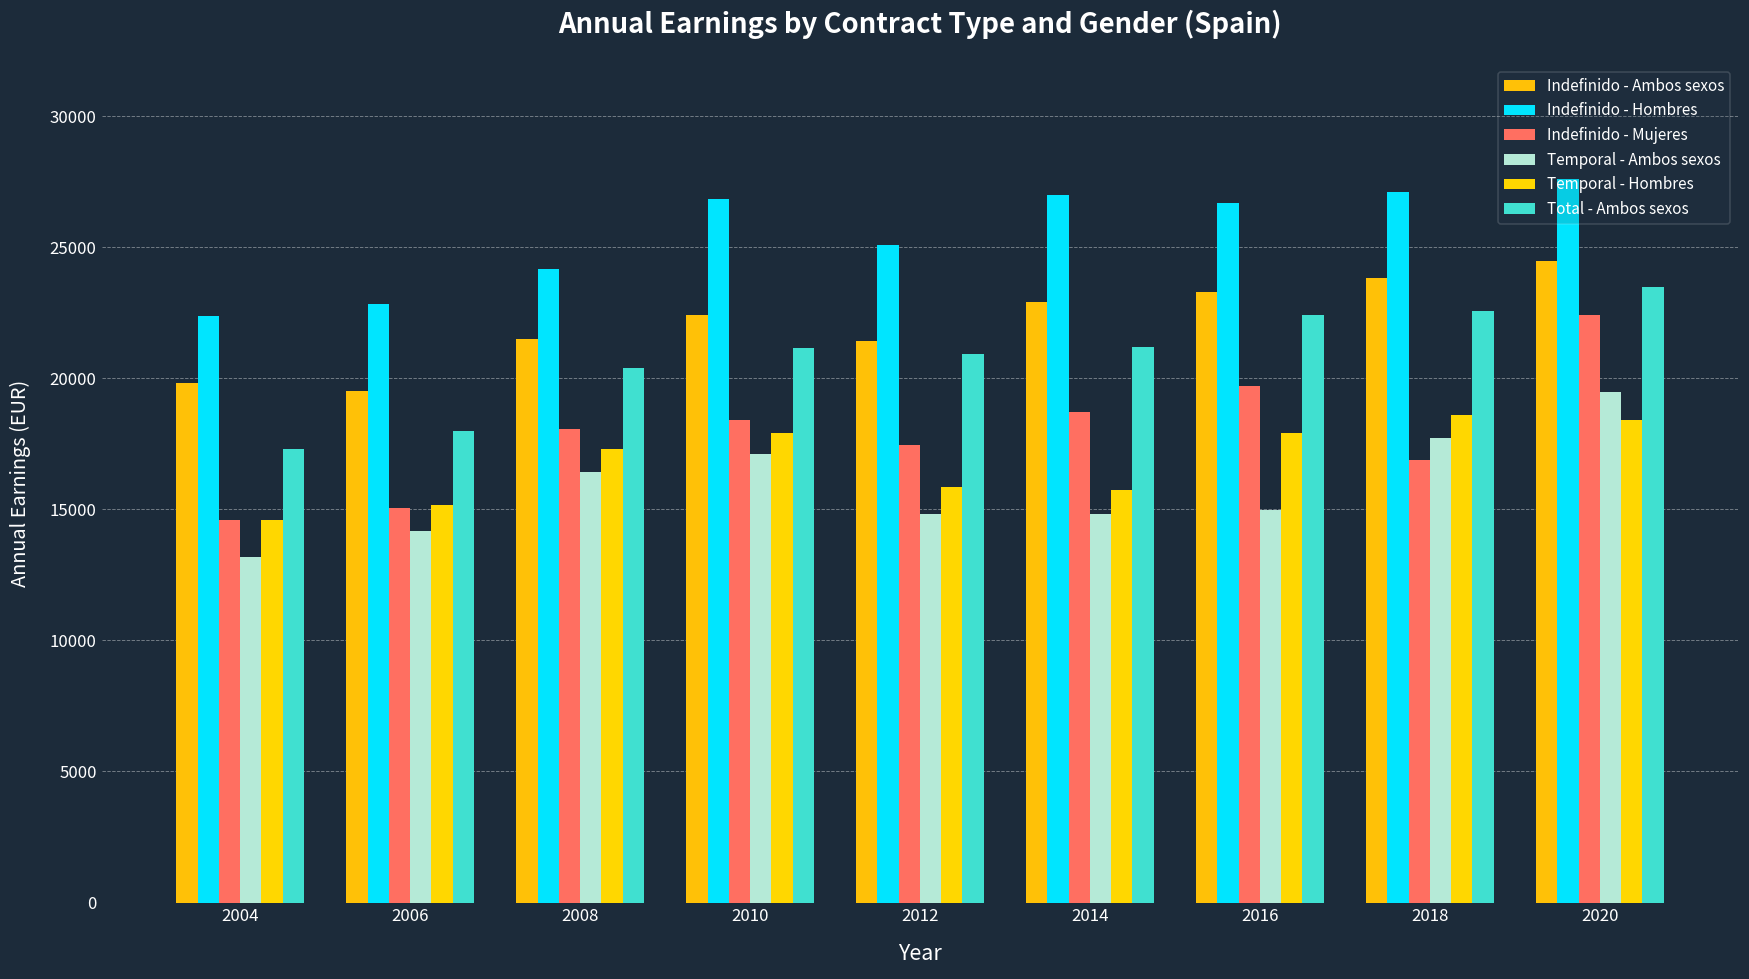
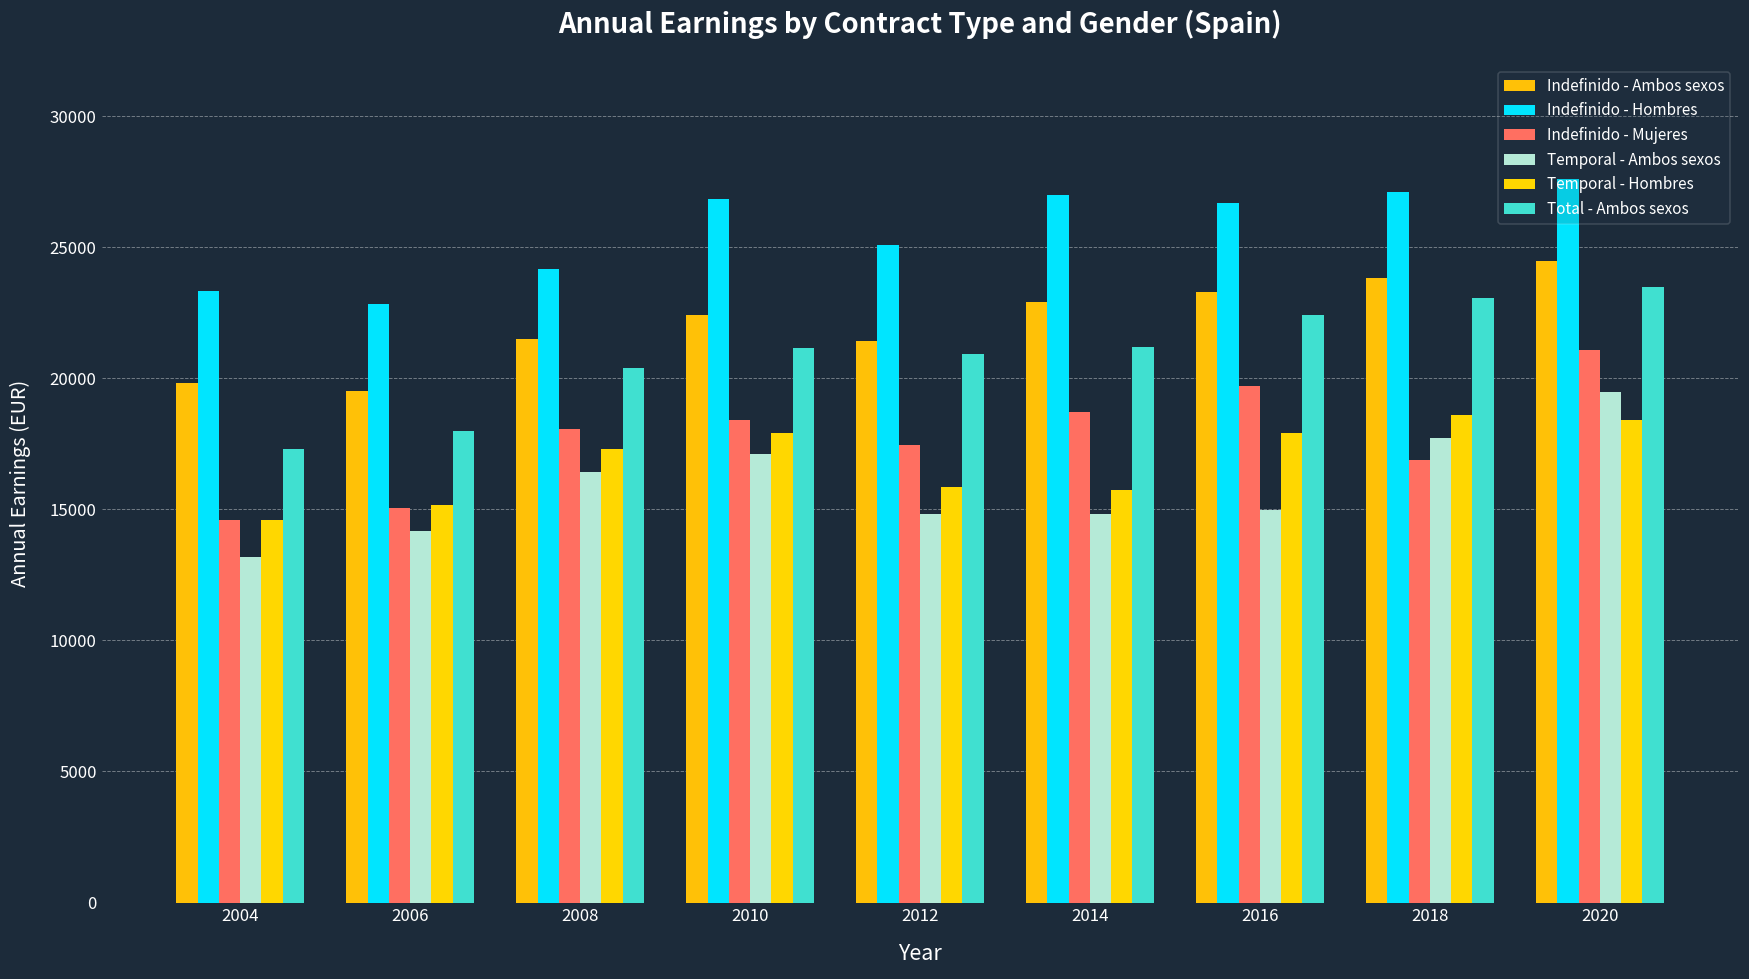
  {
    "Indefinido - Hombres": {
-     "2004": 22400,
+     "2004": 23300,
      "2006": 22800,
      "2008": 24200,
      "2010": 26900,
      "2012": 25100,
      "2014": 27000,
      "2016": 26700,
      "2018": 27100
    },
    "Indefinido - Mujeres": {
      "2004": 14600,
      "2006": 15100,
      "2008": 18100,
      "2010": 18400,
      "2012": 17500,
      "2014": 18700,
      "2016": 19700,
      "2018": 16900,
-     "2020": 22400
+     "2020": 21100
    },
    "Temporal - Ambos sexos": {
      "2004": 13200,
      "2006": 14200,
      "2008": 16400,
      "2010": 17100,
      "2012": 14800,
      "2014": 14800,
      "2016": 15000,
      "2018": 17700,
      "2020": 19500
    },
    "Total - Ambos sexos": {
      "2004": 17300,
      "2006": 18000,
      "2008": 20400,
      "2010": 21200,
      "2012": 20900,
      "2014": 21200,
      "2016": 22400,
-     "2018": 22600,
+     "2018": 23100,
      "2020": 23500
    }
  }
